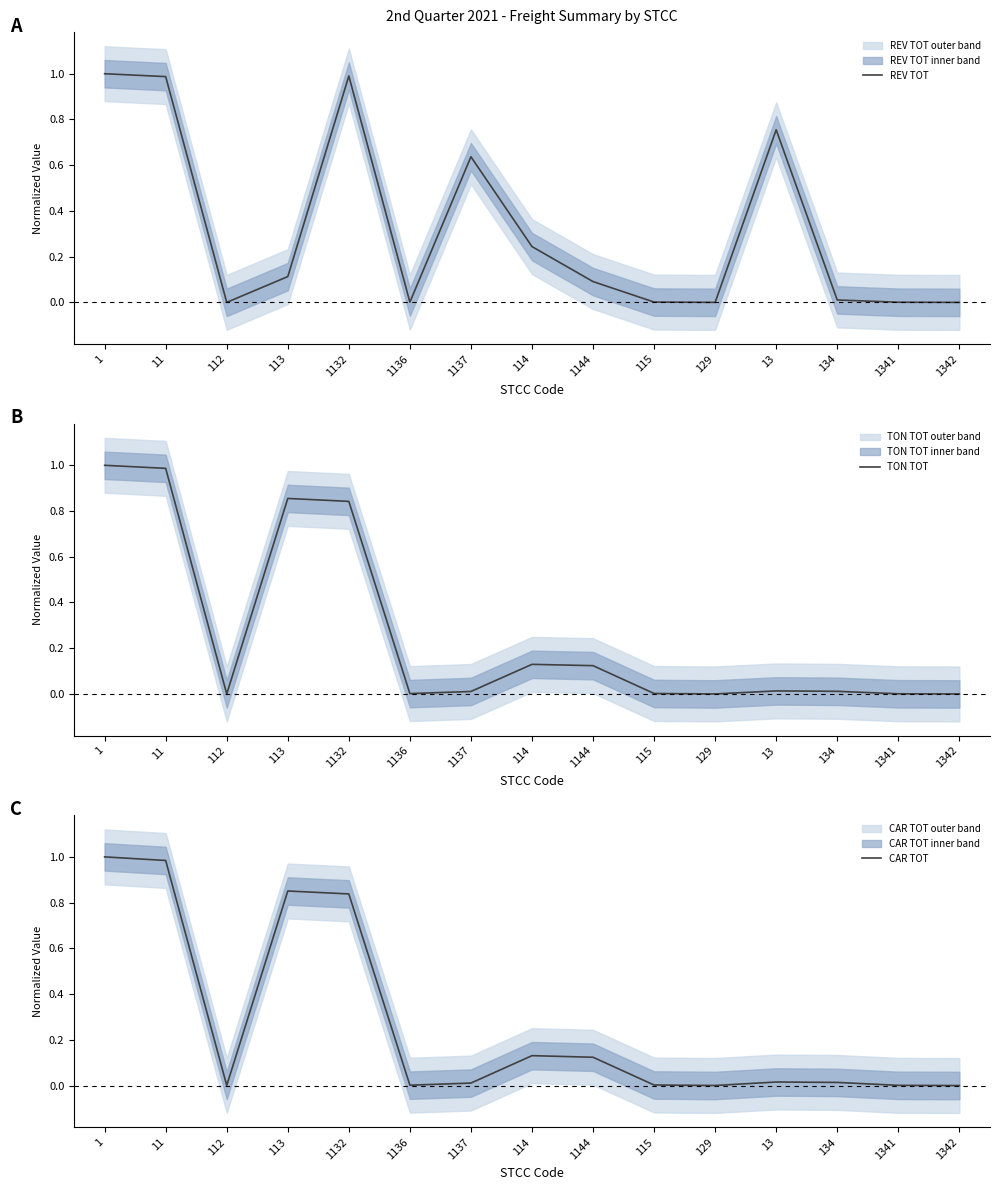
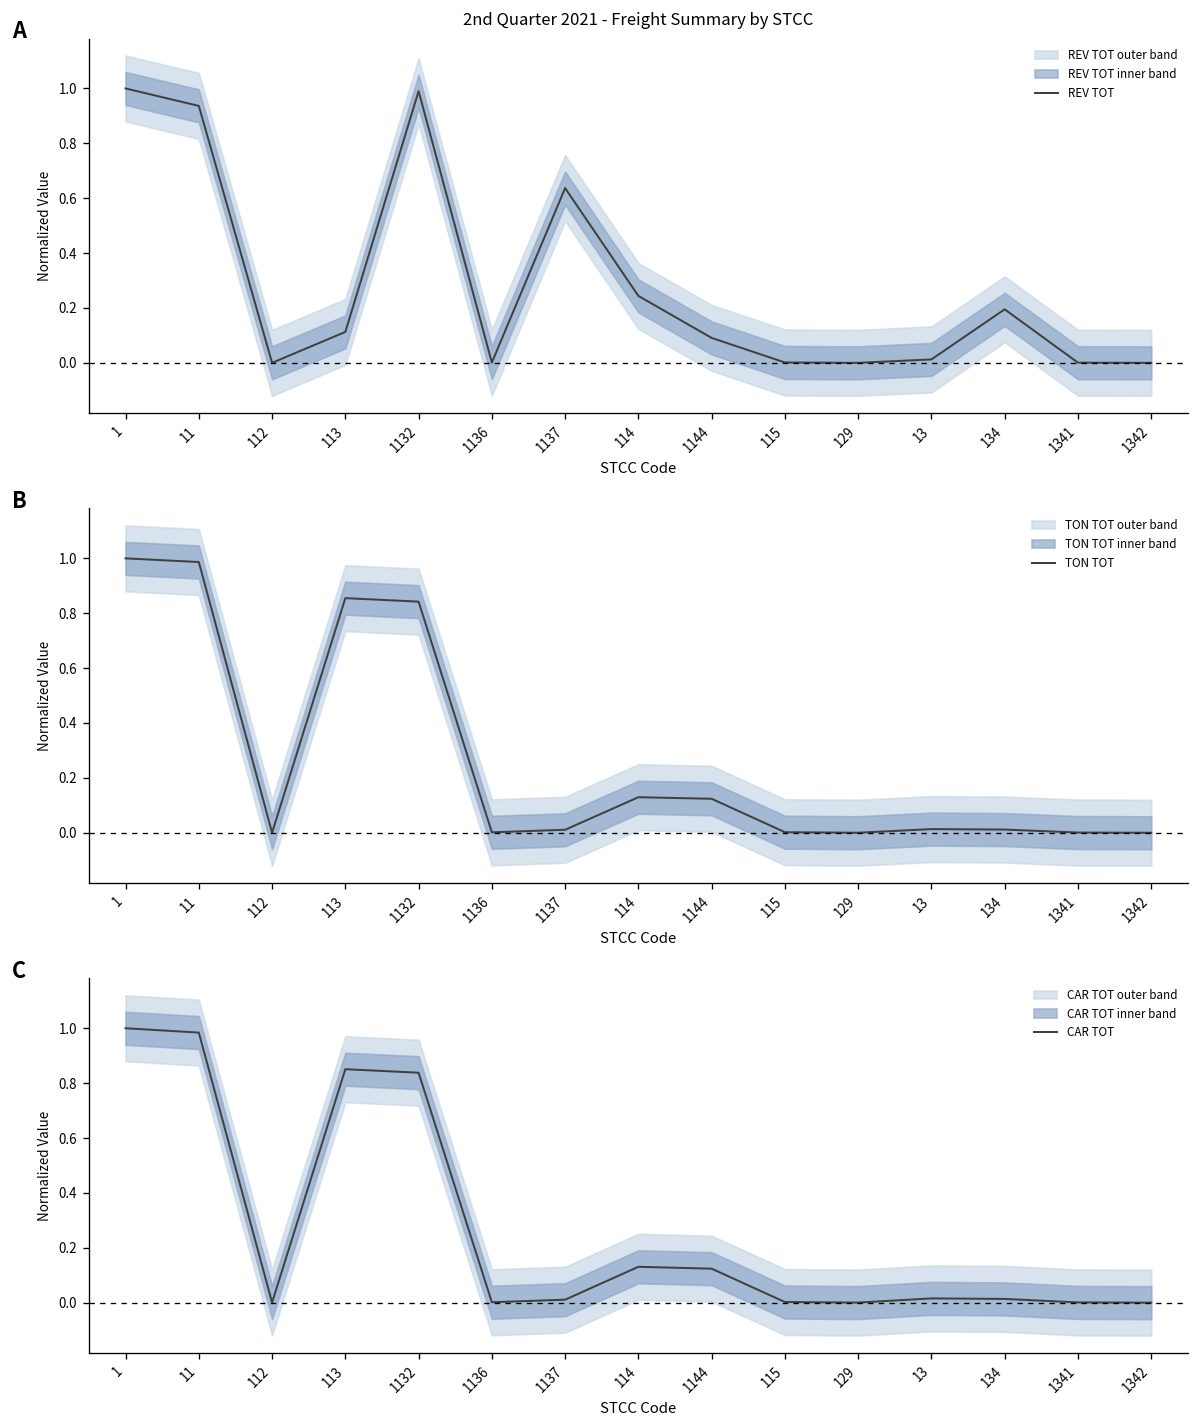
  {
    "2nd Quarter 2021 - Freight Summary by STCC": {
      "REV TOT": {
        "1": 1.00,
-       "11": 0.99,
+       "11": 0.94,
        "112": 0.00,
        "113": 0.11,
        "1132": 0.99,
        "1136": 0.00,
        "1137": 0.64,
        "114": 0.24,
        "1144": 0.09,
        "115": 0.00,
        "129": 0.00,
-       "13": 0.75,
-       "134": 0.01,
+       "13": 0.01,
+       "134": 0.20,
        "1341": 0.00,
        "1342": 0.00
      }
    }
  }
